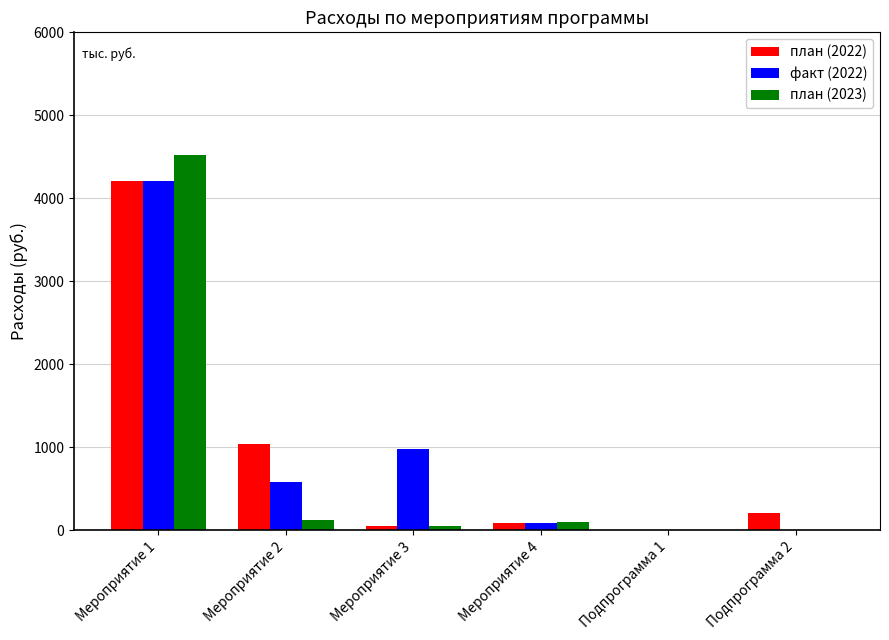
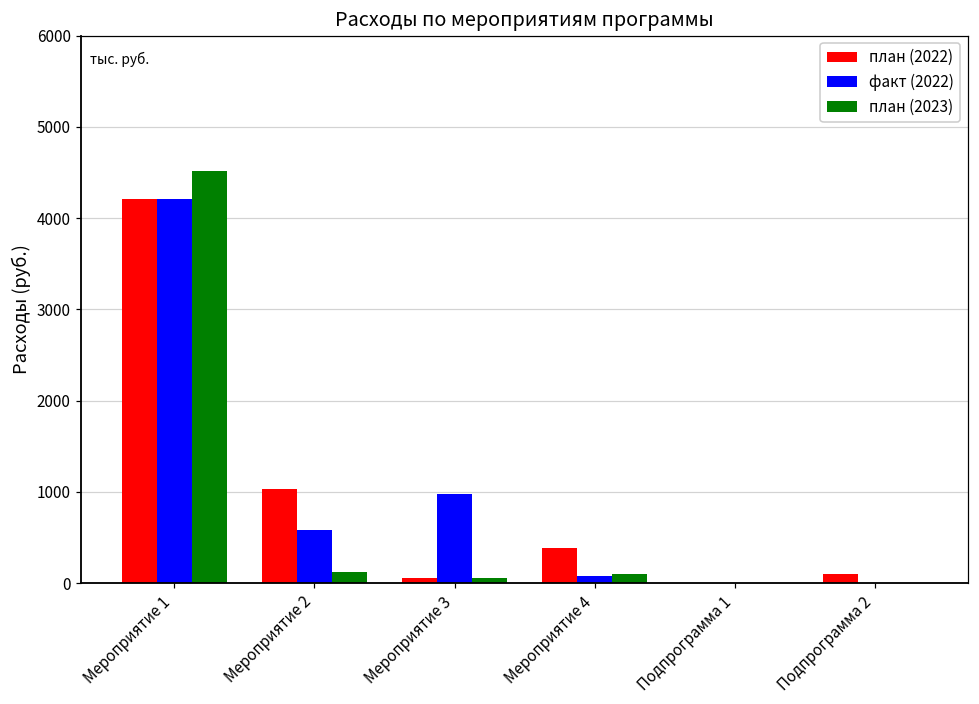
  {
    "план (2022)": {
      "Мероприятие 1": 4200,
      "Мероприятие 2": 1000,
      "Мероприятие 3": 100,
-     "Мероприятие 4": 100,
+     "Мероприятие 4": 400,
      "Подпрограмма 1": 0,
-     "Подпрограмма 2": 200
+     "Подпрограмма 2": 100
    },
    "факт (2022)": {
      "Мероприятие 1": 4200,
      "Мероприятие 2": 600,
      "Мероприятие 3": 1000,
      "Мероприятие 4": 100,
      "Подпрограмма 1": 0,
      "Подпрограмма 2": 0
    },
    "план (2023)": {
      "Мероприятие 1": 4500,
      "Мероприятие 2": 100,
      "Мероприятие 3": 100,
      "Мероприятие 4": 100,
      "Подпрограмма 1": 0,
      "Подпрограмма 2": 0
    }
  }
